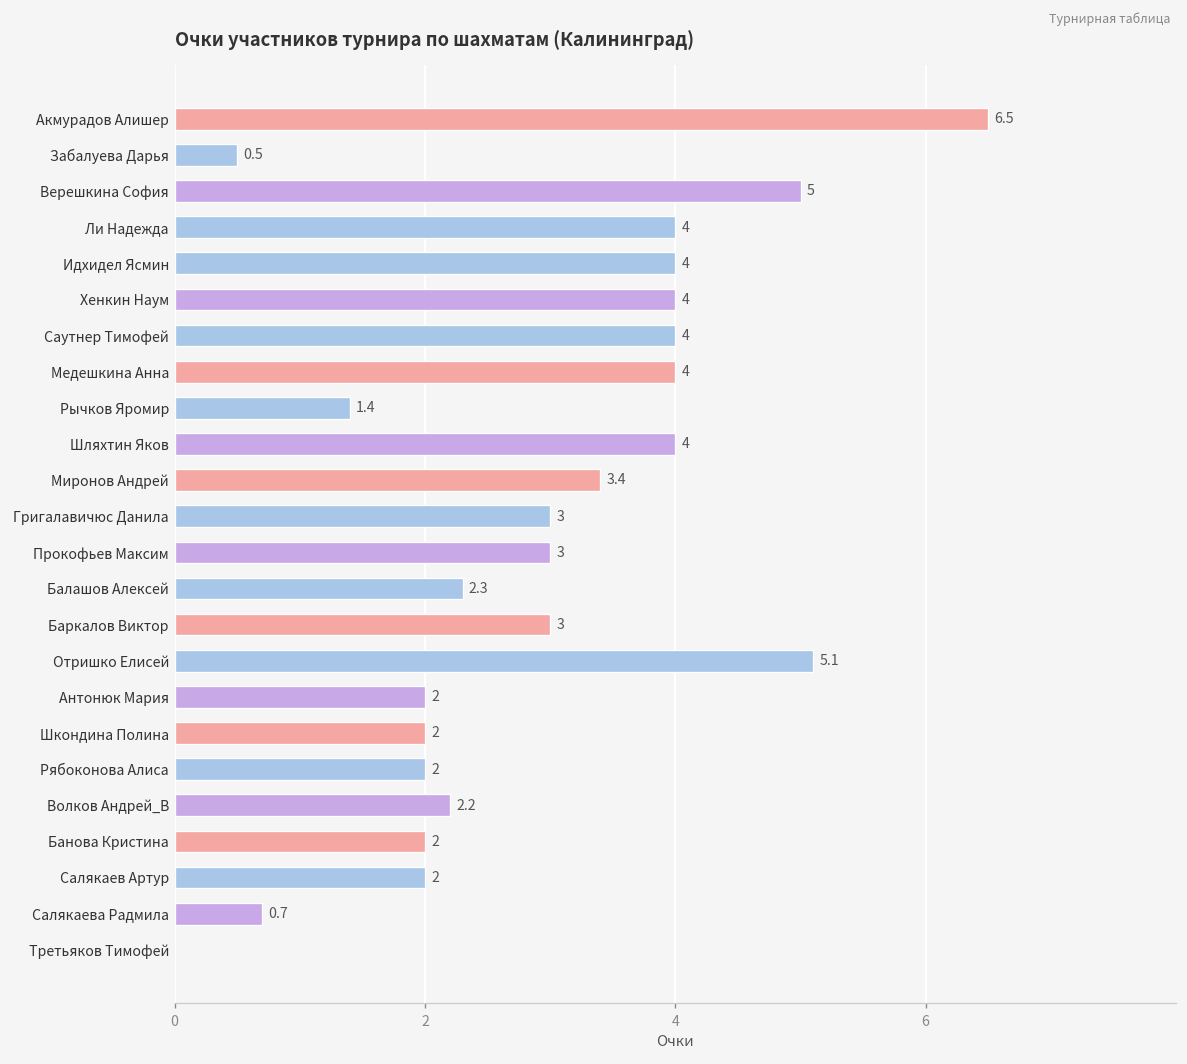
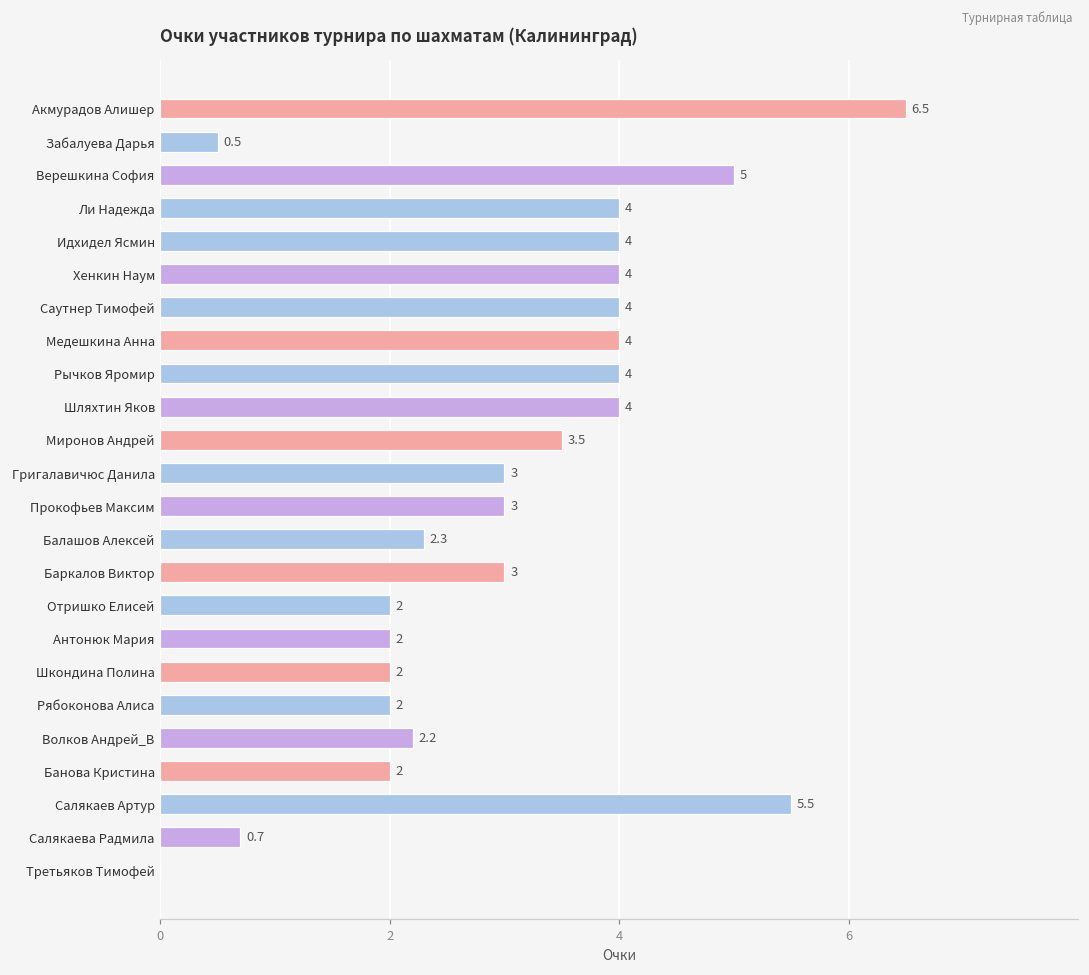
  {
    "Акмурадов Алишер": 6.5,
    "Забалуева Дарья": 0.5,
    "Верешкина София": 5,
    "Ли Надежда": 4,
    "Идхидел Ясмин": 4,
    "Хенкин Наум": 4,
    "Саутнер Тимофей": 4,
    "Медешкина Анна": 4,
-   "Рычков Яромир": 1.4,
+   "Рычков Яромир": 4,
    "Шляхтин Яков": 4,
-   "Миронов Андрей": 3.4,
+   "Миронов Андрей": 3.5,
    "Григалавичюс Данила": 3,
    "Прокофьев Максим": 3,
    "Балашов Алексей": 2.3,
    "Баркалов Виктор": 3,
-   "Отришко Елисей": 5.1,
+   "Отришко Елисей": 2,
    "Антонюк Мария": 2,
    "Шкондина Полина": 2,
    "Рябоконова Алиса": 2,
    "Волков Андрей_В": 2.2,
    "Банова Кристина": 2,
-   "Салякаев Артур": 2,
+   "Салякаев Артур": 5.5,
    "Салякаева Радмила": 0.7
  }
